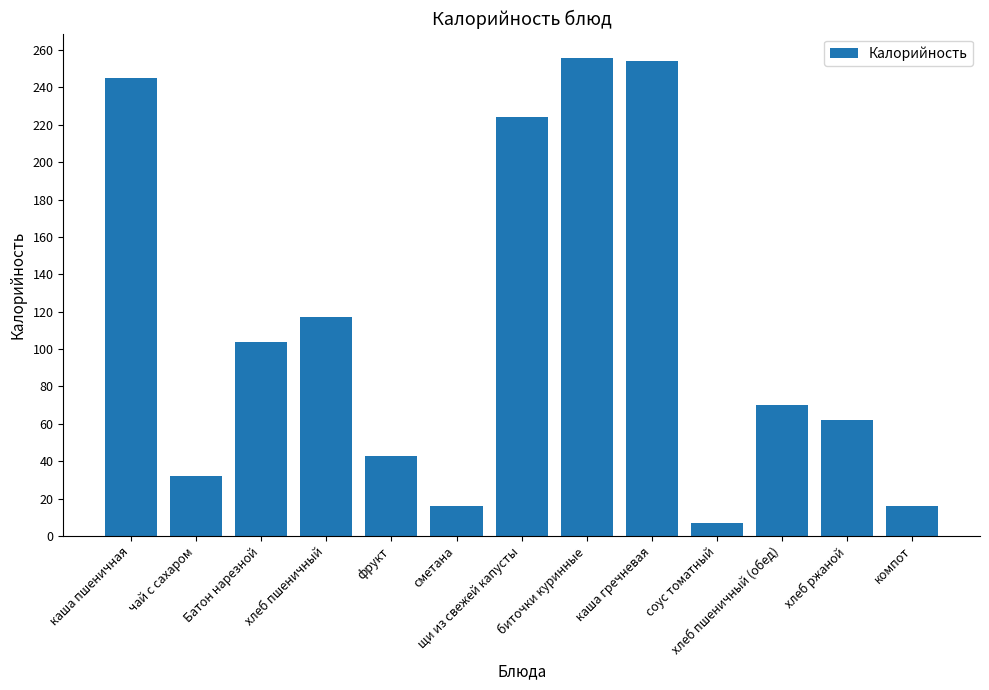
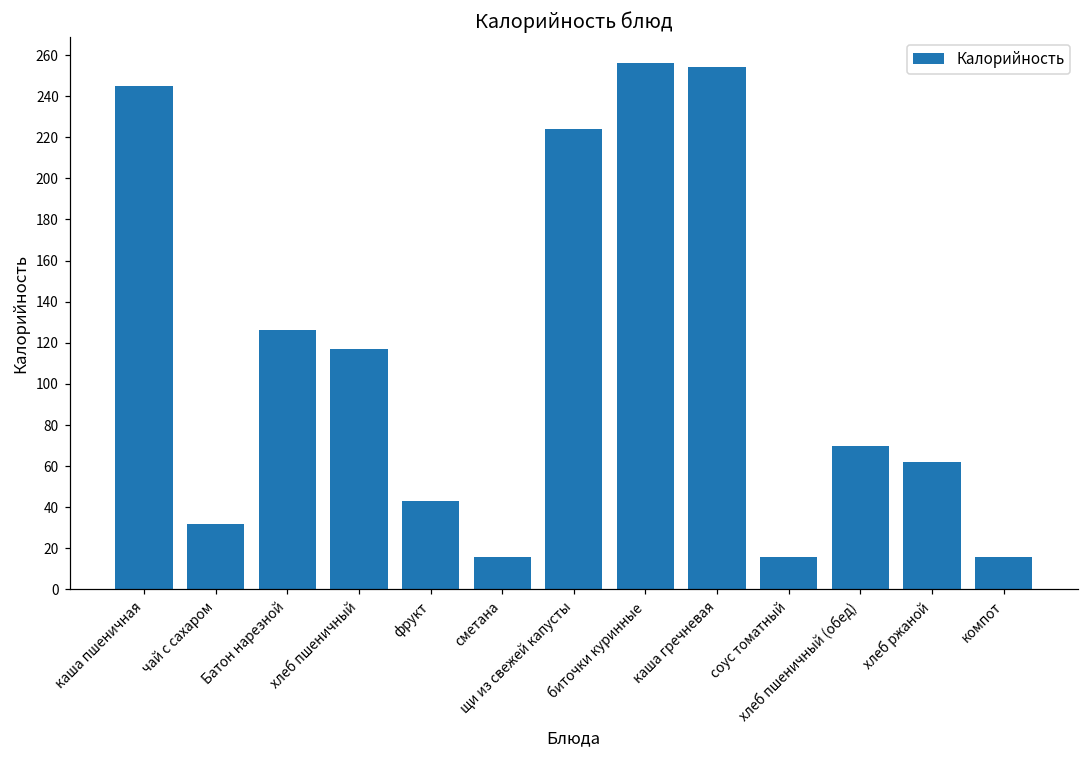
  {
    "каша пшеничная": 245,
    "чай с сахаром": 32,
-   "Батон нарезной": 104,
+   "Батон нарезной": 126,
    "хлеб пшеничный": 117,
    "фрукт": 43,
    "сметана": 16,
    "щи из свежей капусты": 224,
    "биточки куринные": 256,
    "каша гречневая": 254,
-   "соус томатный": 7,
+   "соус томатный": 16,
    "хлеб пшеничный (обед)": 70,
    "хлеб ржаной": 62,
    "компот": 16
  }
